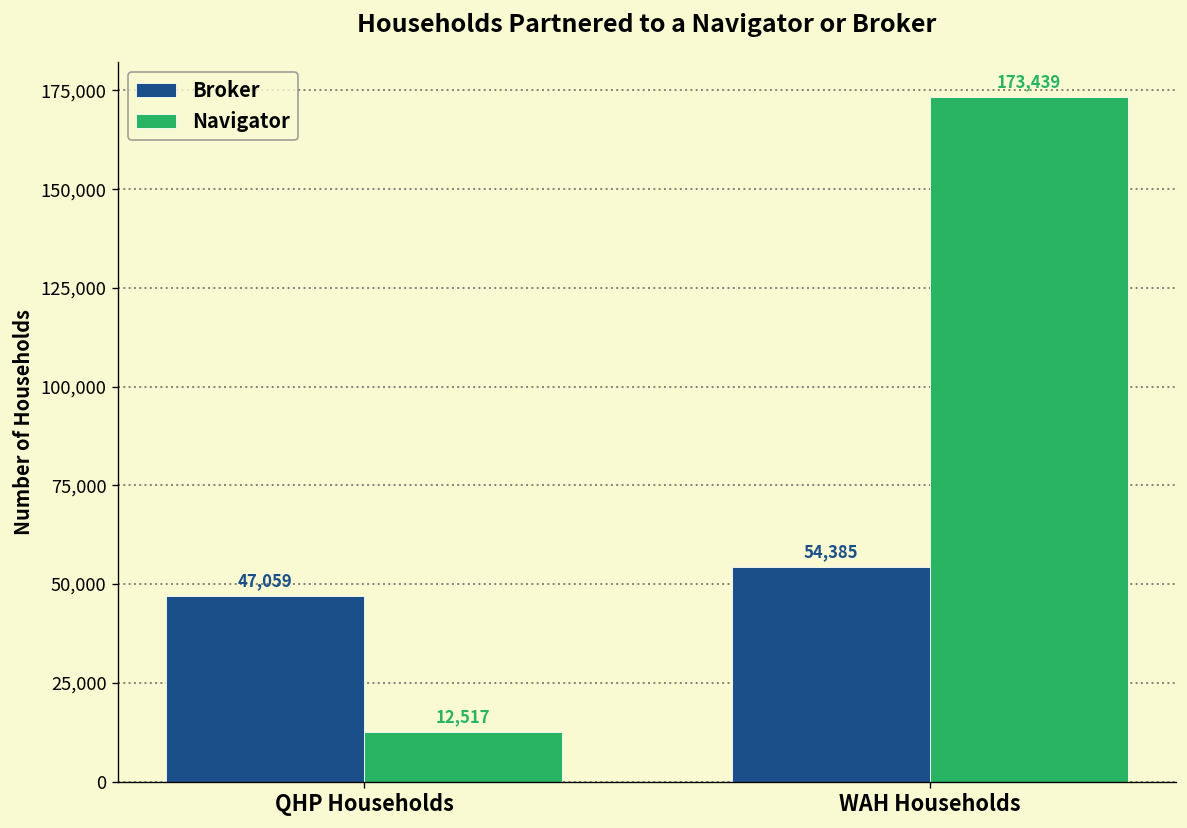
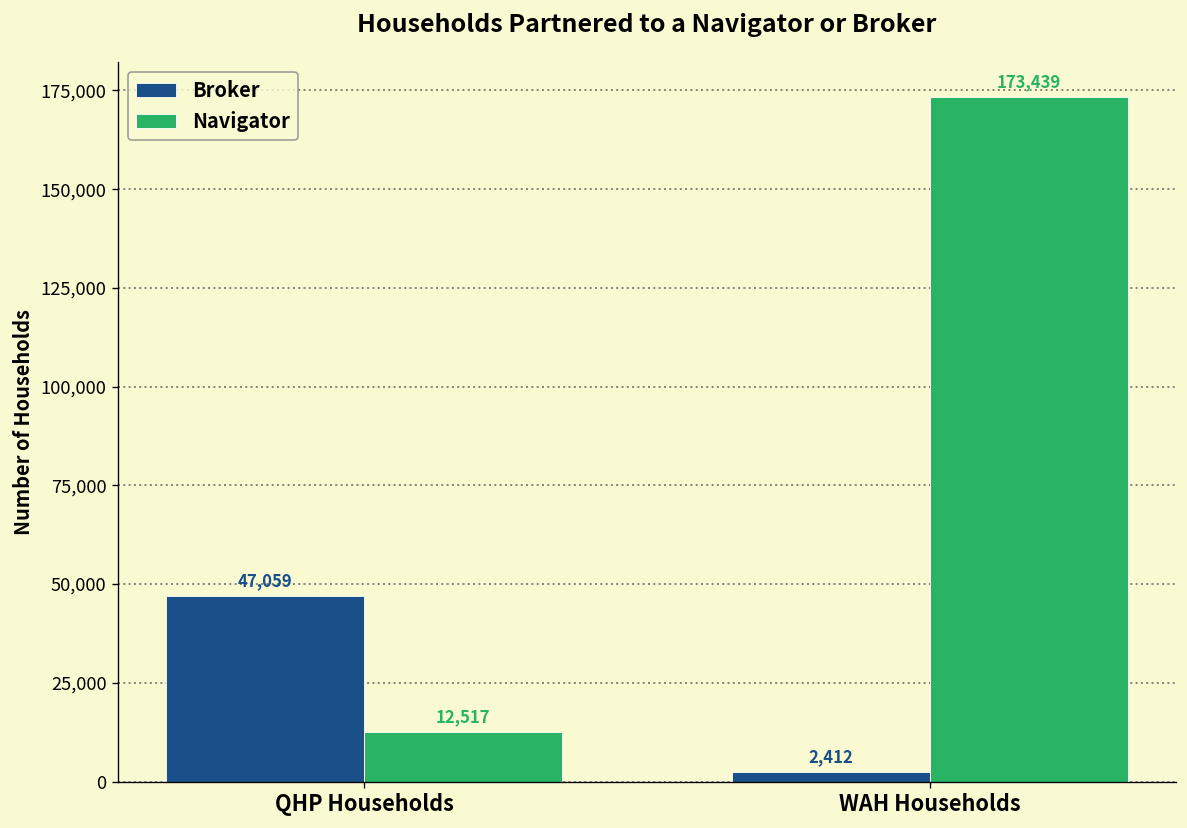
  {
    "Broker": {
      "QHP Households": "47,059",
-     "WAH Households": "54,385"
+     "WAH Households": "2,412"
    },
    "Navigator": {
      "QHP Households": "12,517",
      "WAH Households": "173,439"
    }
  }
